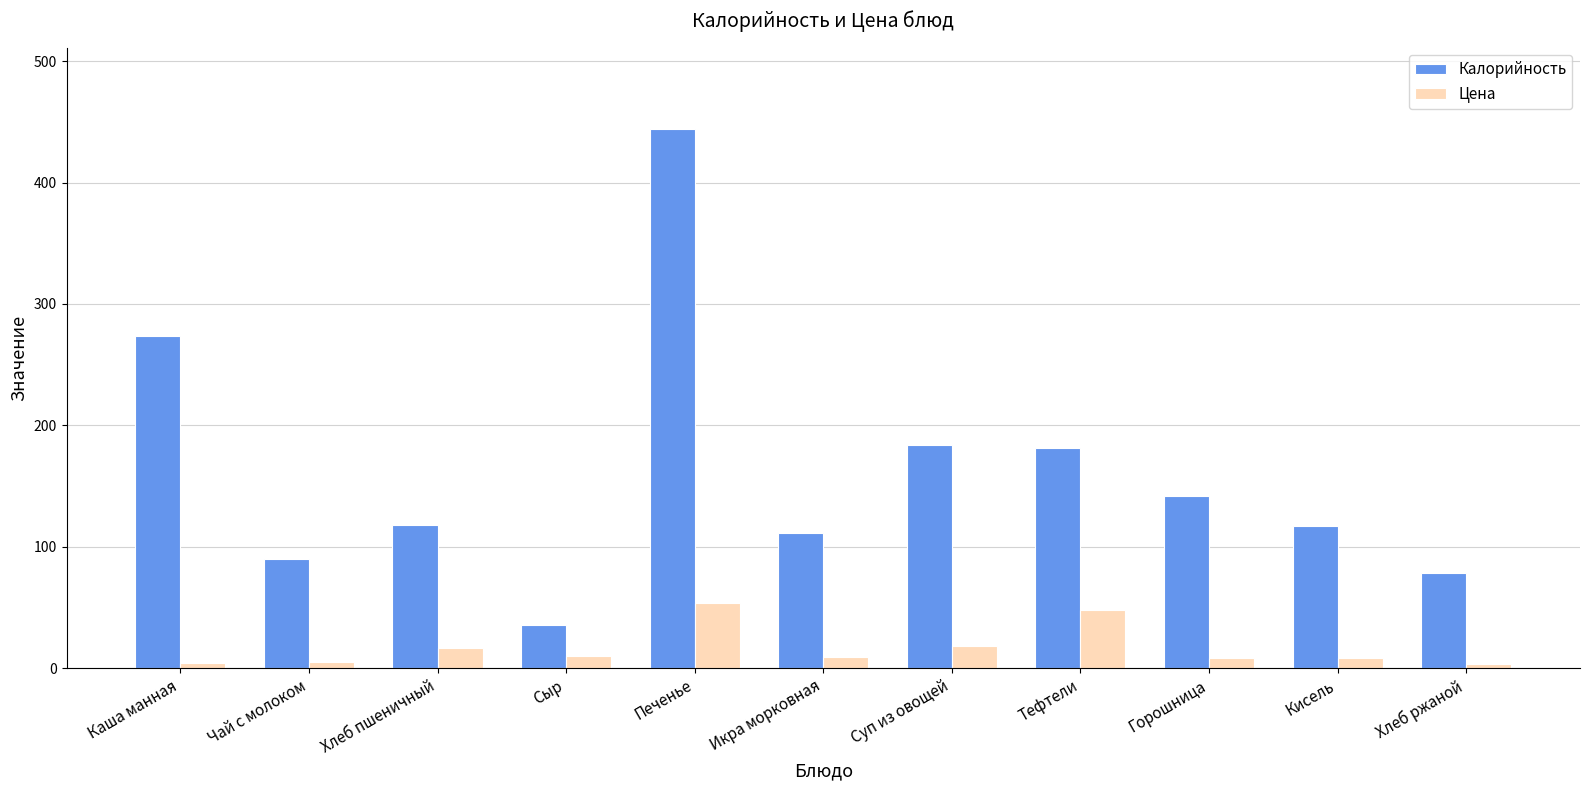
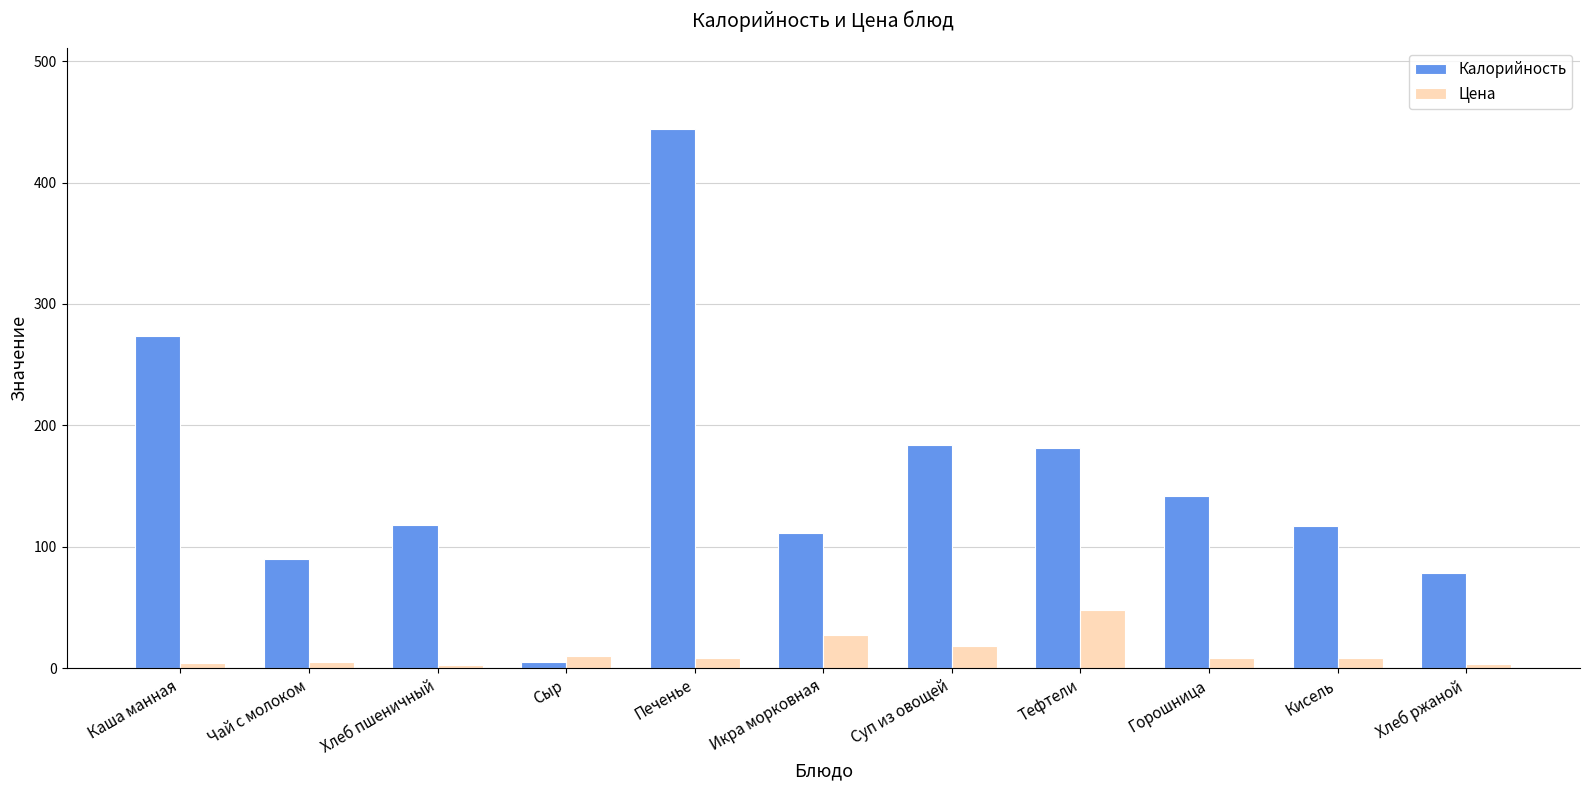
  {
    "Калорийность": {
      "Каша манная": 274,
      "Чай с молоком": 90,
      "Хлеб пшеничный": 118,
-     "Сыр": 36,
+     "Сыр": 5,
      "Печенье": 445,
      "Икра морковная": 111,
      "Суп из овощей": 184,
      "Тефтели": 181,
      "Горошница": 142,
      "Кисель": 117,
      "Хлеб ржаной": 78
    },
    "Цена": {
      "Каша манная": 4,
      "Чай с молоком": 5,
-     "Хлеб пшеничный": 17,
+     "Хлеб пшеничный": 3,
      "Сыр": 10,
-     "Печенье": 53,
-     "Икра морковная": 9,
+     "Печенье": 8,
+     "Икра морковная": 28,
      "Суп из овощей": 19,
      "Тефтели": 48,
      "Горошница": 9,
      "Кисель": 8,
      "Хлеб ржаной": 3
    }
  }
